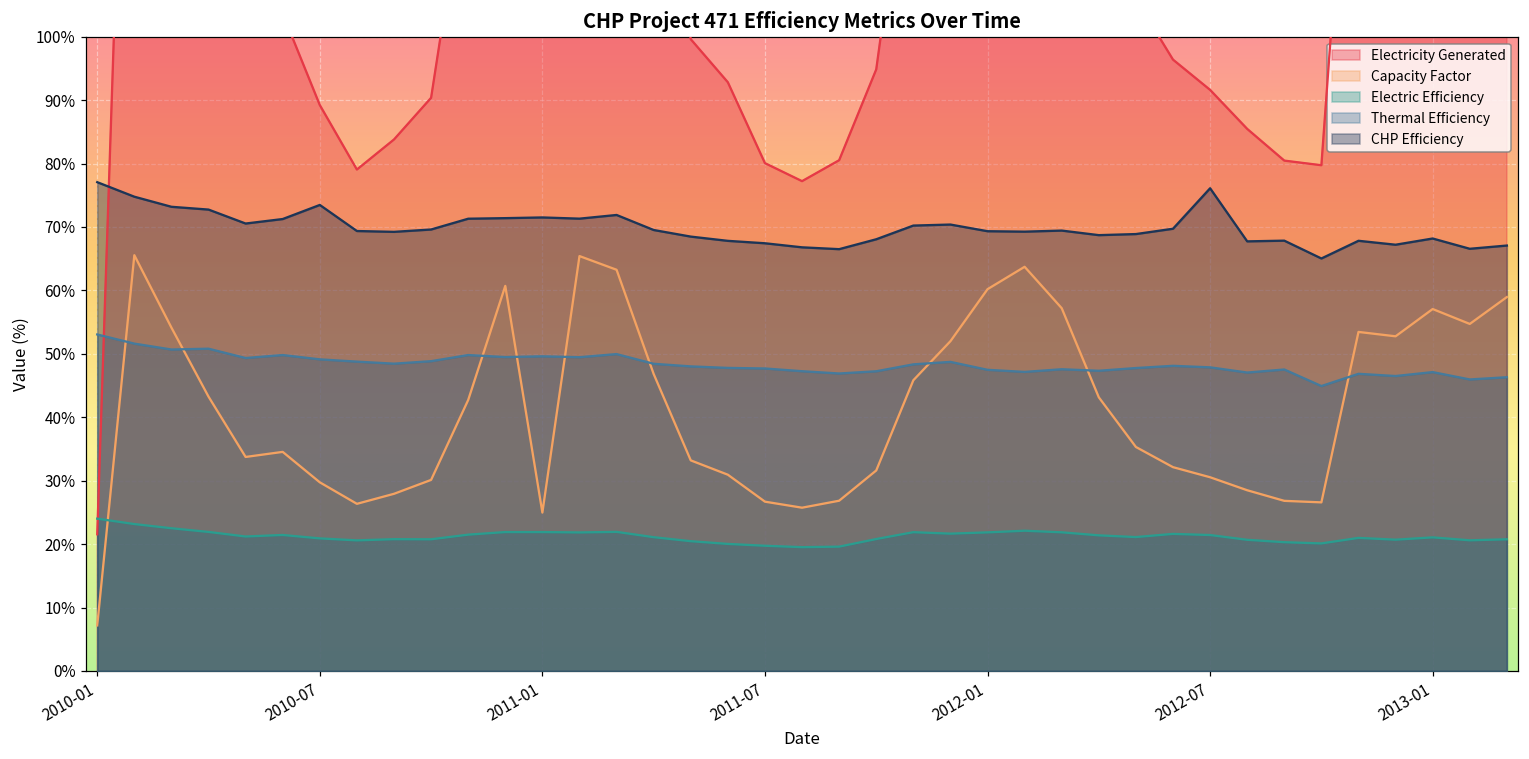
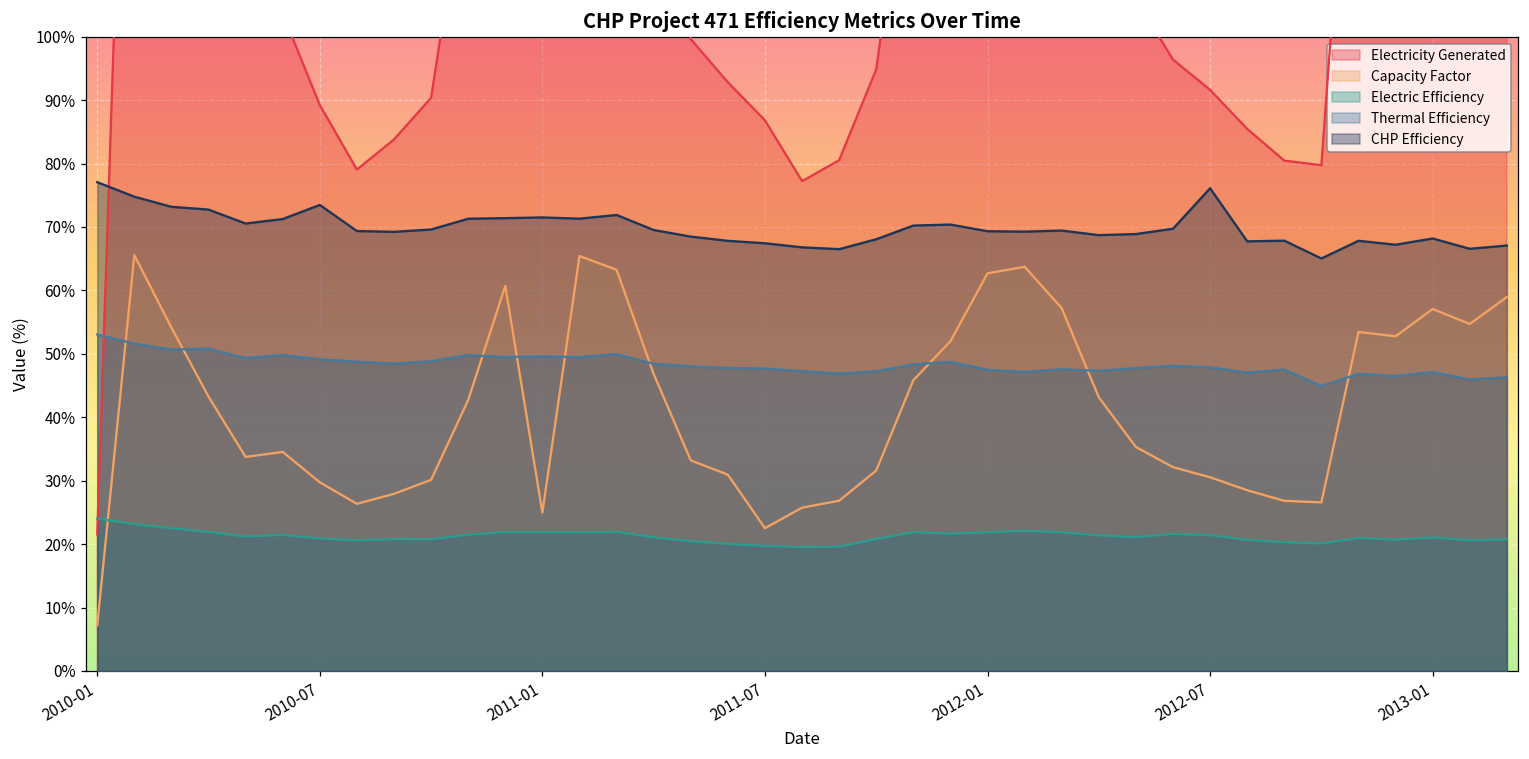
  {
    "Electricity Generated": {
      "2010-01": "22%",
      "2010-07": "89%",
-     "2011-07": "80%",
+     "2011-07": "87%",
      "2012-07": "92%"
    },
    "Capacity Factor": {
      "2010-01": "7%",
      "2010-07": "30%",
      "2011-01": "25%",
-     "2011-07": "27%",
-     "2012-01": "60%",
+     "2011-07": "23%",
+     "2012-01": "63%",
      "2012-07": "31%",
      "2013-01": "57%"
    },
    "CHP Efficiency": {
      "2010-01": "77%",
      "2010-07": "73%",
      "2011-01": "72%",
      "2011-07": "67%",
      "2012-01": "69%",
      "2012-07": "76%",
      "2013-01": "68%"
    }
  }
